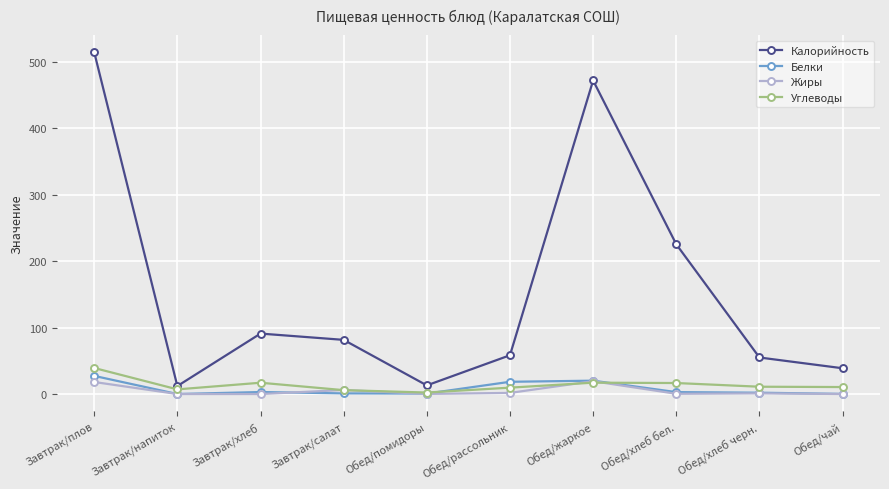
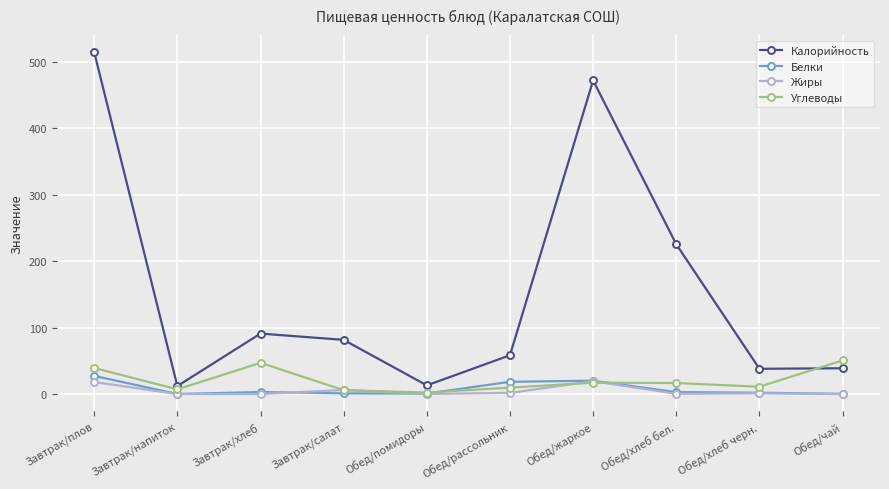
  {
    "Калорийность": {
      "Завтрак/плов": 510,
      "Завтрак/напиток": 10,
      "Завтрак/хлеб": 90,
      "Завтрак/салат": 80,
      "Обед/помидоры": 10,
      "Обед/рассольник": 60,
      "Обед/жаркое": 470,
      "Обед/хлеб бел.": 230,
-     "Обед/хлеб черн.": 60,
+     "Обед/хлеб черн.": 40,
      "Обед/чай": 40
    },
    "Белки": {
      "Завтрак/плов": 30,
      "Завтрак/салат": 0,
      "Обед/рассольник": 20
    },
    "Жиры": {
      "Завтрак/плов": 20,
      "Обед/рассольник": 0
    },
    "Углеводы": {
      "Завтрак/плов": 40,
      "Завтрак/напиток": 10,
-     "Завтрак/хлеб": 20,
+     "Завтрак/хлеб": 50,
      "Обед/рассольник": 10,
      "Обед/хлеб бел.": 20,
      "Обед/хлеб черн.": 10,
-     "Обед/чай": 10
+     "Обед/чай": 50
    }
  }
